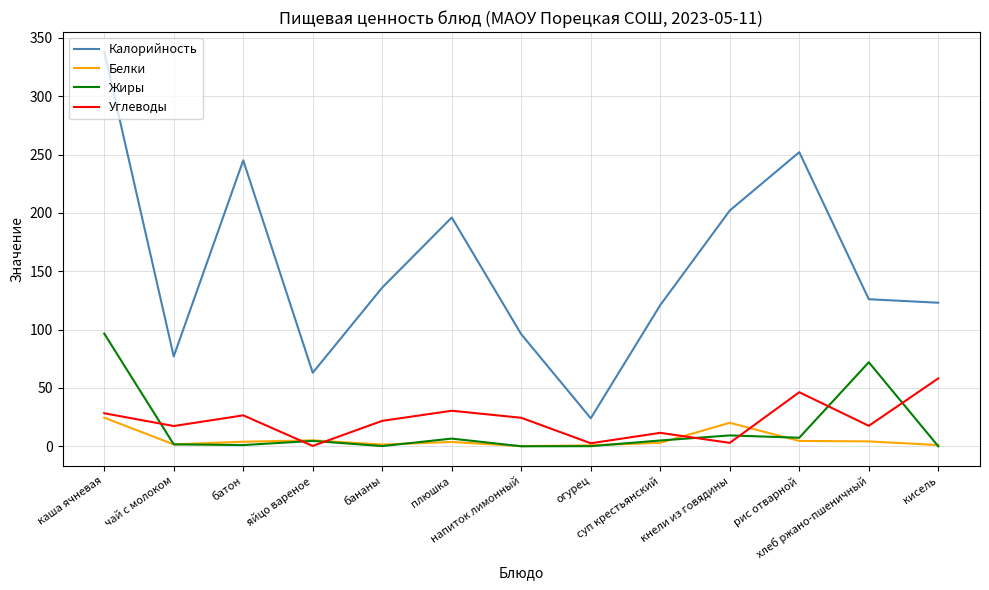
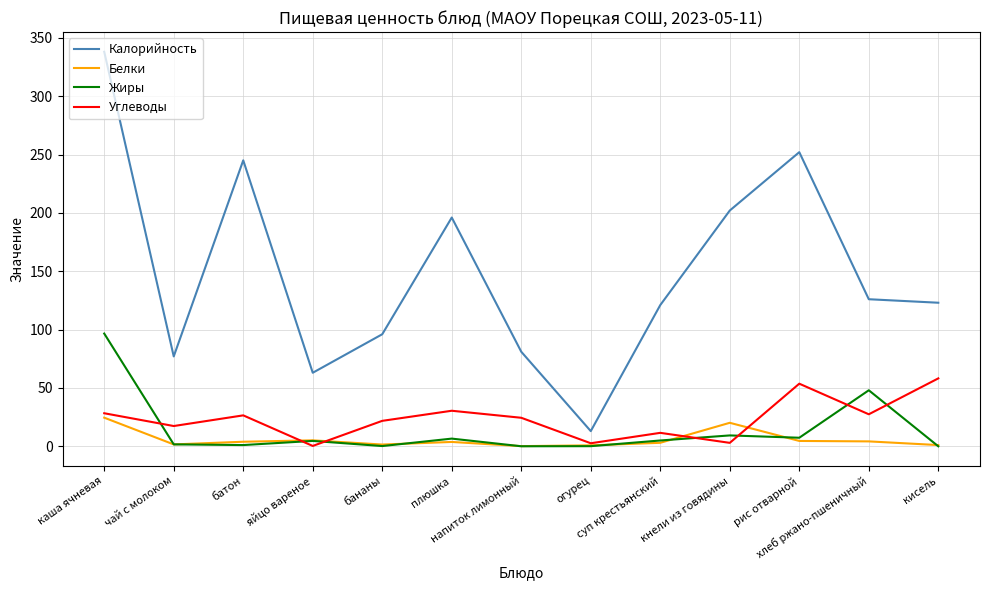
  {
    "Калорийность": {
      "чай с молоком": 77,
      "батон": 245,
      "яйцо вареное": 63,
-     "бананы": 136,
+     "бананы": 96,
      "плюшка": 196,
-     "напиток лимонный": 96,
-     "огурец": 24,
+     "напиток лимонный": 81,
+     "огурец": 13,
      "суп крестьянский": 121,
      "кнели из говядины": 202,
      "рис отварной": 252,
      "хлеб ржано-пшеничный": 126,
      "кисель": 123
    },
    "Белки": {
      "каша ячневая": 25,
      "батон": 4,
      "плюшка": 4,
      "кнели из говядины": 20,
      "рис отварной": 5,
      "хлеб ржано-пшеничный": 4
    },
    "Жиры": {
      "каша ячневая": 97,
      "батон": 1,
      "плюшка": 7,
      "кнели из говядины": 9,
      "рис отварной": 7,
-     "хлеб ржано-пшеничный": 72
+     "хлеб ржано-пшеничный": 48
    },
    "Углеводы": {
      "каша ячневая": 28,
      "чай с молоком": 17,
      "батон": 27,
      "яйцо вареное": 0,
      "бананы": 22,
      "плюшка": 30,
      "напиток лимонный": 24,
      "суп крестьянский": 12,
      "кнели из говядины": 3,
-     "рис отварной": 46,
-     "хлеб ржано-пшеничный": 18,
+     "рис отварной": 54,
+     "хлеб ржано-пшеничный": 27,
      "кисель": 58
    }
  }
